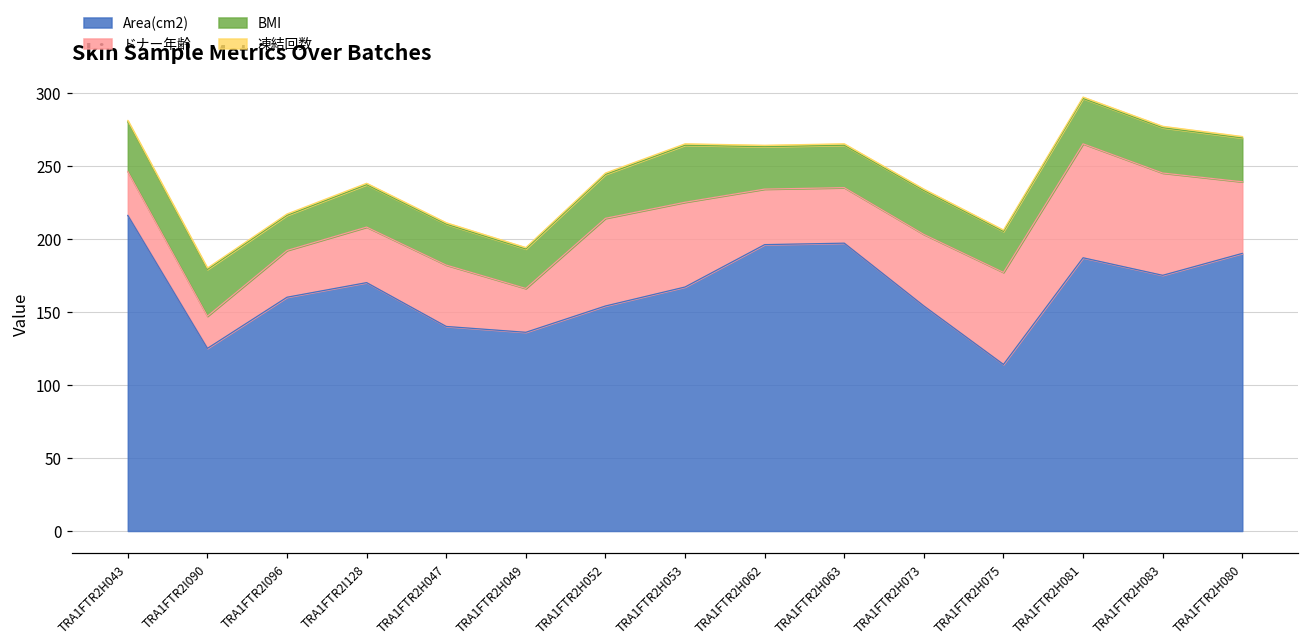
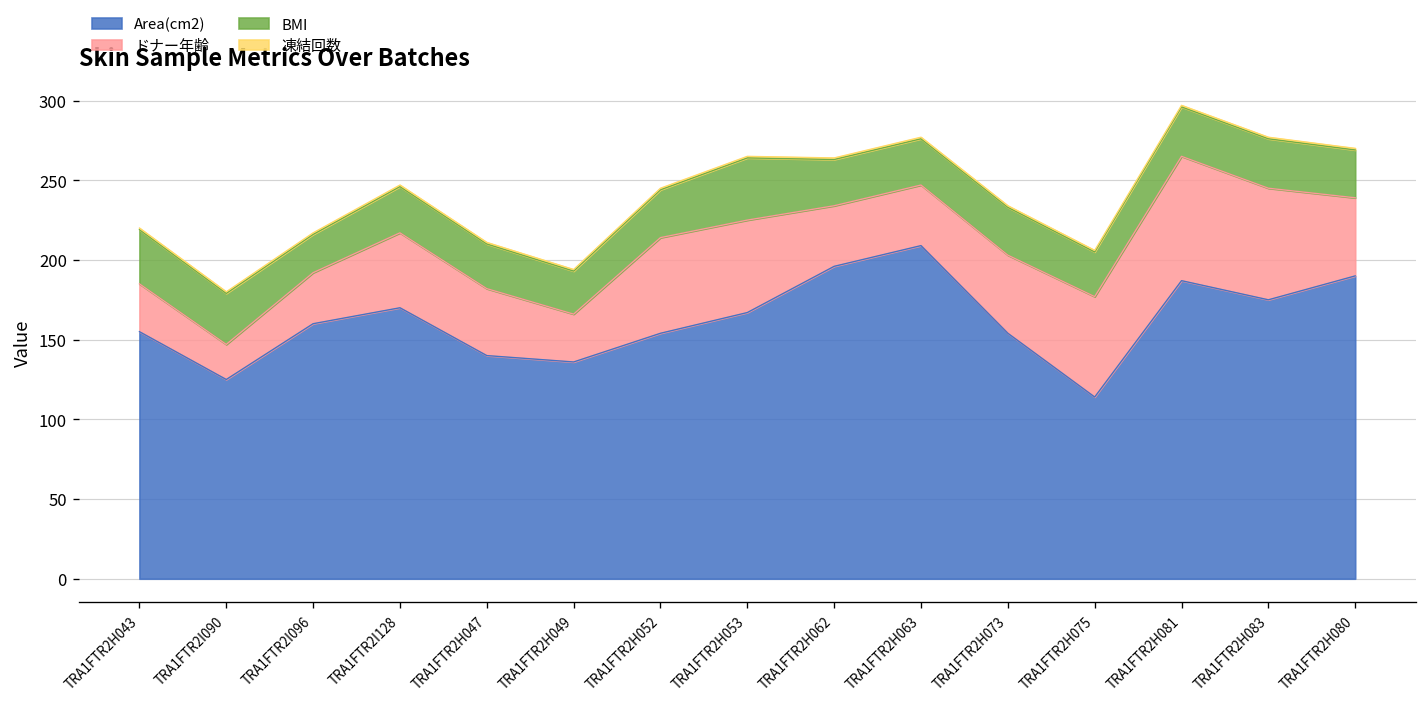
  {
    "Area(cm2)": {
-     "TRA1FTR2H043": 216,
+     "TRA1FTR2H043": 155,
      "TRA1FTR2I090": 125,
      "TRA1FTR2I096": 160,
      "TRA1FTR2I128": 170,
      "TRA1FTR2H047": 140,
      "TRA1FTR2H049": 136,
      "TRA1FTR2H052": 154,
      "TRA1FTR2H053": 167,
      "TRA1FTR2H062": 196,
-     "TRA1FTR2H063": 197,
+     "TRA1FTR2H063": 209,
      "TRA1FTR2H073": 154,
      "TRA1FTR2H075": 114,
      "TRA1FTR2H081": 187,
      "TRA1FTR2H083": 175,
      "TRA1FTR2H080": 190
    },
    "ドナー年齢": {
      "TRA1FTR2H043": 30,
      "TRA1FTR2I090": 22,
      "TRA1FTR2I096": 32,
-     "TRA1FTR2I128": 38,
+     "TRA1FTR2I128": 47,
      "TRA1FTR2H047": 42,
      "TRA1FTR2H049": 30,
      "TRA1FTR2H052": 60,
      "TRA1FTR2H053": 58,
      "TRA1FTR2H062": 38,
      "TRA1FTR2H063": 38,
      "TRA1FTR2H073": 49,
      "TRA1FTR2H075": 63,
      "TRA1FTR2H081": 78,
      "TRA1FTR2H083": 70,
      "TRA1FTR2H080": 49
    }
  }
